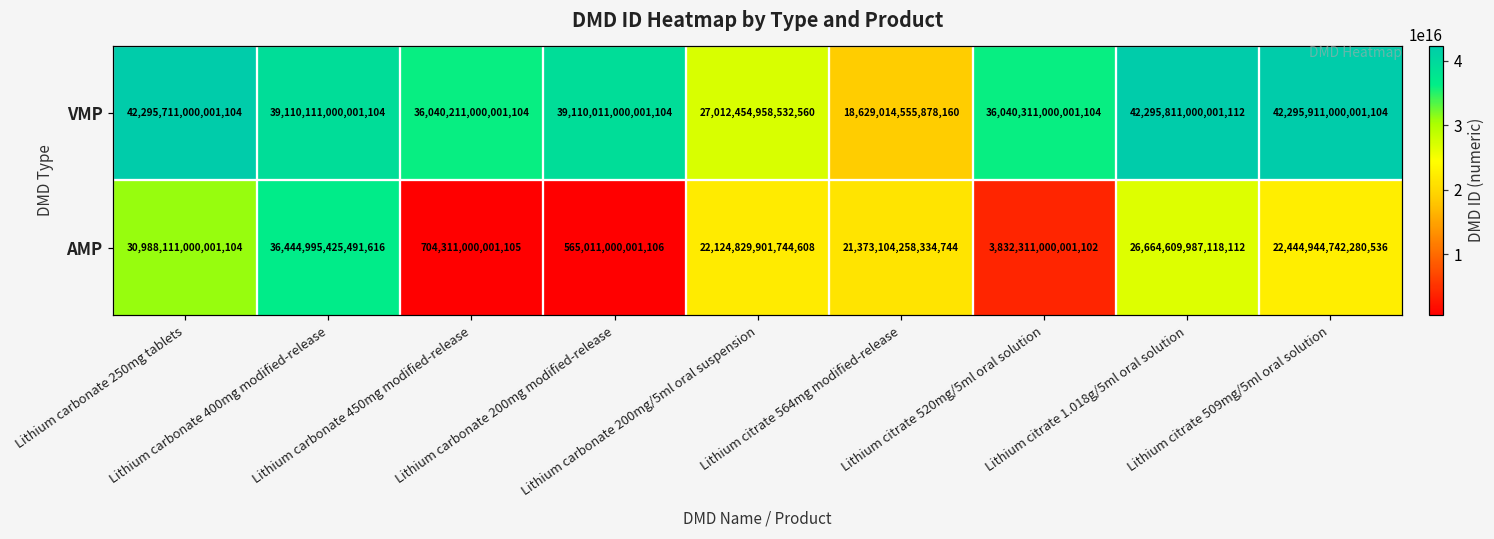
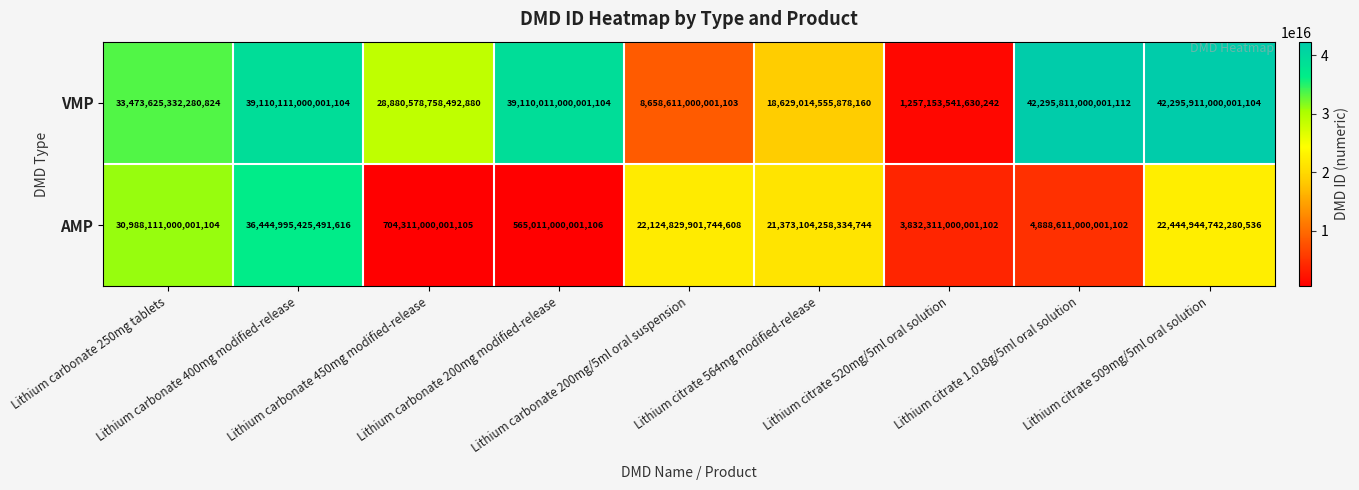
  {
    "VMP": {
-     "Lithium carbonate 250mg tablets": "42,295,711,000,001,104",
+     "Lithium carbonate 250mg tablets": "33,473,625,332,280,824",
      "Lithium carbonate 400mg modified-release": "39,110,111,000,001,104",
-     "Lithium carbonate 450mg modified-release": "36,040,211,000,001,104",
+     "Lithium carbonate 450mg modified-release": "28,880,578,758,492,880",
      "Lithium carbonate 200mg modified-release": "39,110,011,000,001,104",
-     "Lithium carbonate 200mg/5ml oral suspension": "27,012,454,958,532,560",
+     "Lithium carbonate 200mg/5ml oral suspension": "8,658,611,000,001,103",
      "Lithium citrate 564mg modified-release": "18,629,014,555,878,160",
-     "Lithium citrate 520mg/5ml oral solution": "36,040,311,000,001,104",
+     "Lithium citrate 520mg/5ml oral solution": "1,257,153,541,630,242",
      "Lithium citrate 1.018g/5ml oral solution": "42,295,811,000,001,112"
    },
    "AMP": {
      "Lithium carbonate 250mg tablets": "30,988,111,000,001,104",
      "Lithium carbonate 400mg modified-release": "36,444,995,425,491,616",
      "Lithium carbonate 450mg modified-release": "704,311,000,001,105",
      "Lithium carbonate 200mg modified-release": "565,011,000,001,106",
      "Lithium carbonate 200mg/5ml oral suspension": "22,124,829,901,744,608",
      "Lithium citrate 564mg modified-release": "21,373,104,258,334,744",
      "Lithium citrate 520mg/5ml oral solution": "3,832,311,000,001,102",
-     "Lithium citrate 1.018g/5ml oral solution": "26,664,609,987,118,112",
+     "Lithium citrate 1.018g/5ml oral solution": "4,888,611,000,001,102",
      "Lithium citrate 509mg/5ml oral solution": "22,444,944,742,280,536"
    }
  }
